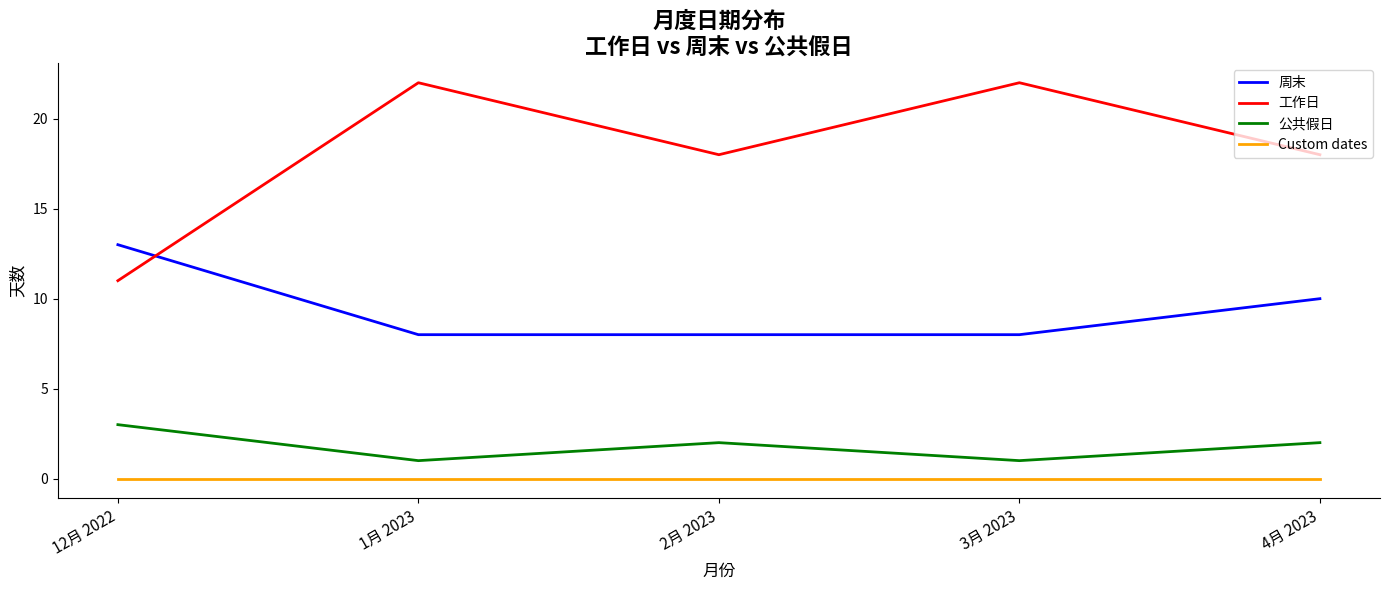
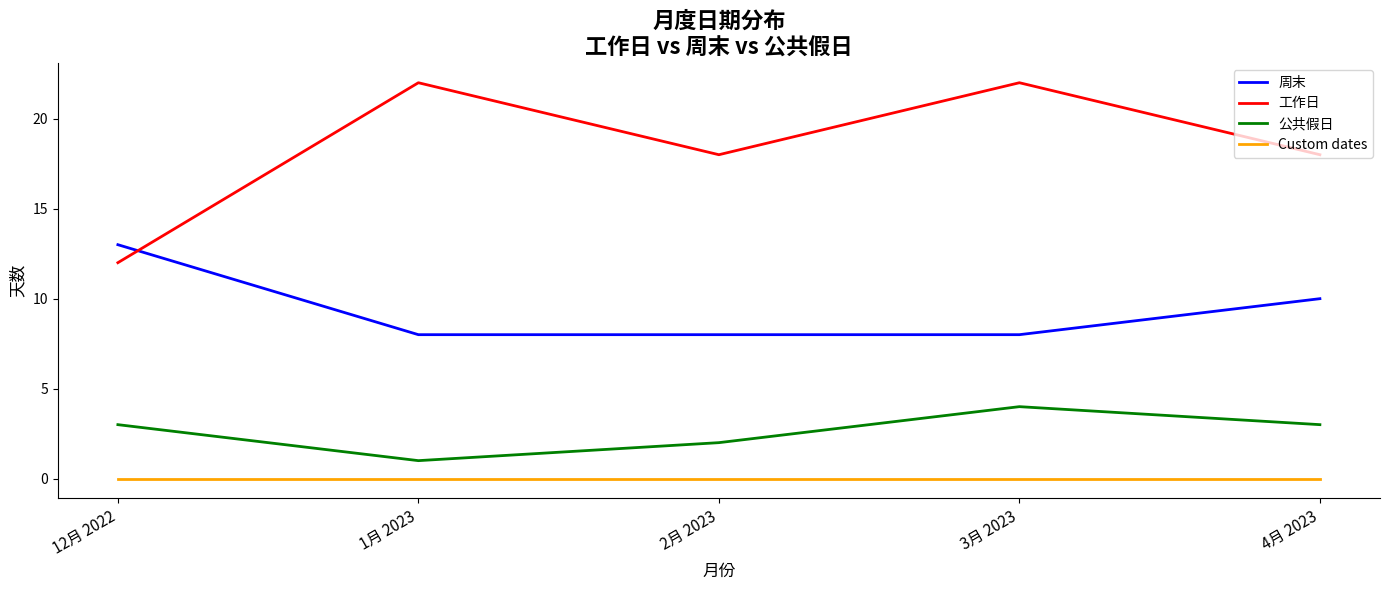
  {
    "周末": {
      "12月 2022": 13,
      "1月 2023": 8,
      "2月 2023": 8,
      "3月 2023": 8,
      "4月 2023": 10
    },
    "工作日": {
-     "12月 2022": 11,
+     "12月 2022": 12,
      "1月 2023": 22,
      "2月 2023": 18,
      "3月 2023": 22
    },
    "公共假日": {
      "12月 2022": 3,
      "1月 2023": 1,
      "2月 2023": 2,
-     "3月 2023": 1,
-     "4月 2023": 2
+     "3月 2023": 4,
+     "4月 2023": 3
    },
    "Custom dates": {
      "12月 2022": 0,
      "1月 2023": 0,
      "2月 2023": 0,
      "3月 2023": 0,
      "4月 2023": 0
    }
  }
